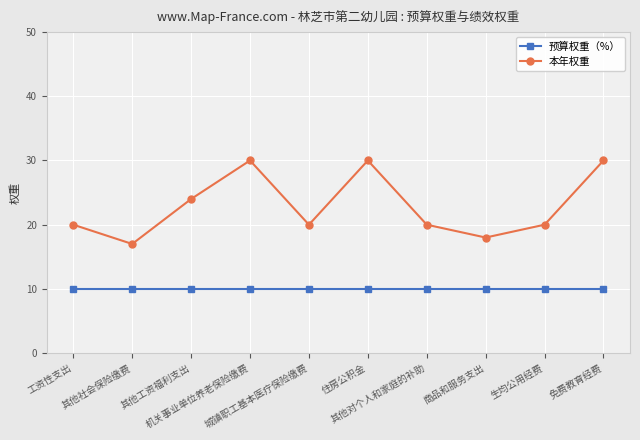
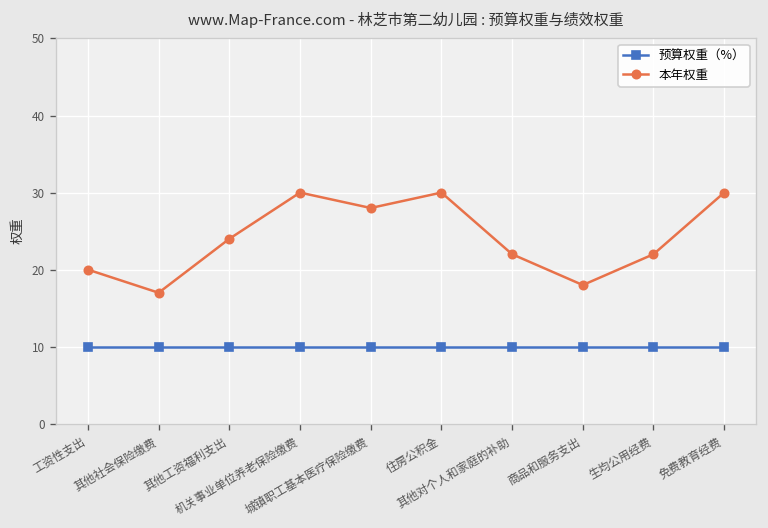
  {
    "预算权重（%）": {
      "工资性支出": 10,
      "其他社会保险缴费": 10,
      "其他工资福利支出": 10,
      "机关事业单位养老保险缴费": 10,
      "城镇职工基本医疗保险缴费": 10,
      "住房公积金": 10,
      "其他对个人和家庭的补助": 10,
      "商品和服务支出": 10,
      "生均公用经费": 10,
      "免费教育经费": 10
    },
    "本年权重": {
      "工资性支出": 20,
      "其他社会保险缴费": 17,
      "其他工资福利支出": 24,
      "机关事业单位养老保险缴费": 30,
-     "城镇职工基本医疗保险缴费": 20,
+     "城镇职工基本医疗保险缴费": 28,
      "住房公积金": 30,
-     "其他对个人和家庭的补助": 20,
+     "其他对个人和家庭的补助": 22,
      "商品和服务支出": 18,
-     "生均公用经费": 20,
+     "生均公用经费": 22,
      "免费教育经费": 30
    }
  }
